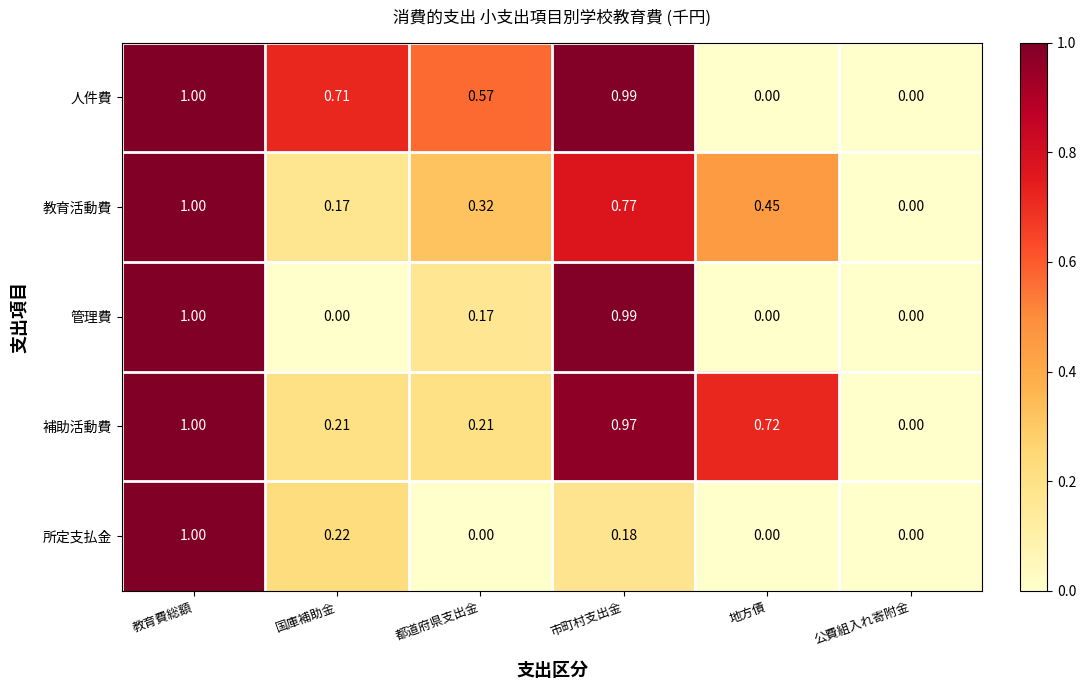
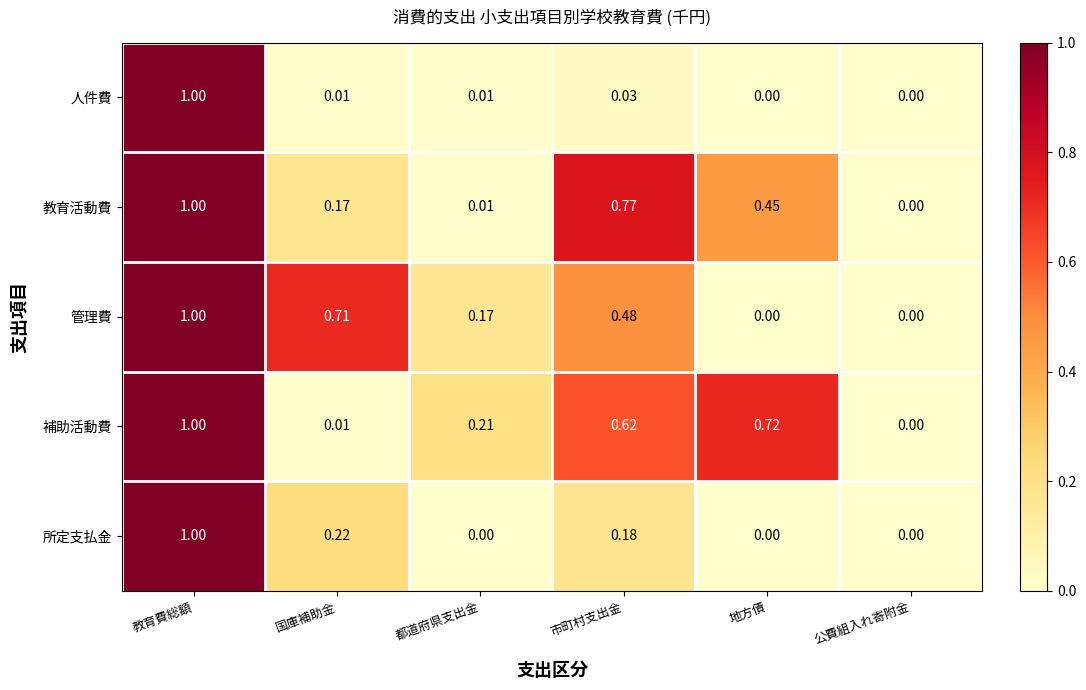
  {
    "人件費": {
      "教育費総額": 1.00,
-     "国庫補助金": 0.71,
-     "都道府県支出金": 0.57,
-     "市町村支出金": 0.99,
+     "国庫補助金": 0.01,
+     "都道府県支出金": 0.01,
+     "市町村支出金": 0.03,
      "地方債": 0.00,
      "公費組入れ寄附金": 0.00
    },
    "教育活動費": {
      "教育費総額": 1.00,
      "国庫補助金": 0.17,
-     "都道府県支出金": 0.32,
+     "都道府県支出金": 0.01,
      "市町村支出金": 0.77,
      "地方債": 0.45,
      "公費組入れ寄附金": 0.00
    },
    "管理費": {
      "教育費総額": 1.00,
-     "国庫補助金": 0.00,
+     "国庫補助金": 0.71,
      "都道府県支出金": 0.17,
-     "市町村支出金": 0.99,
+     "市町村支出金": 0.48,
      "地方債": 0.00,
      "公費組入れ寄附金": 0.00
    },
    "補助活動費": {
      "教育費総額": 1.00,
-     "国庫補助金": 0.21,
+     "国庫補助金": 0.01,
      "都道府県支出金": 0.21,
-     "市町村支出金": 0.97,
+     "市町村支出金": 0.62,
      "地方債": 0.72,
      "公費組入れ寄附金": 0.00
    },
    "所定支払金": {
      "教育費総額": 1.00,
      "国庫補助金": 0.22,
      "都道府県支出金": 0.00,
      "市町村支出金": 0.18,
      "地方債": 0.00,
      "公費組入れ寄附金": 0.00
    }
  }
